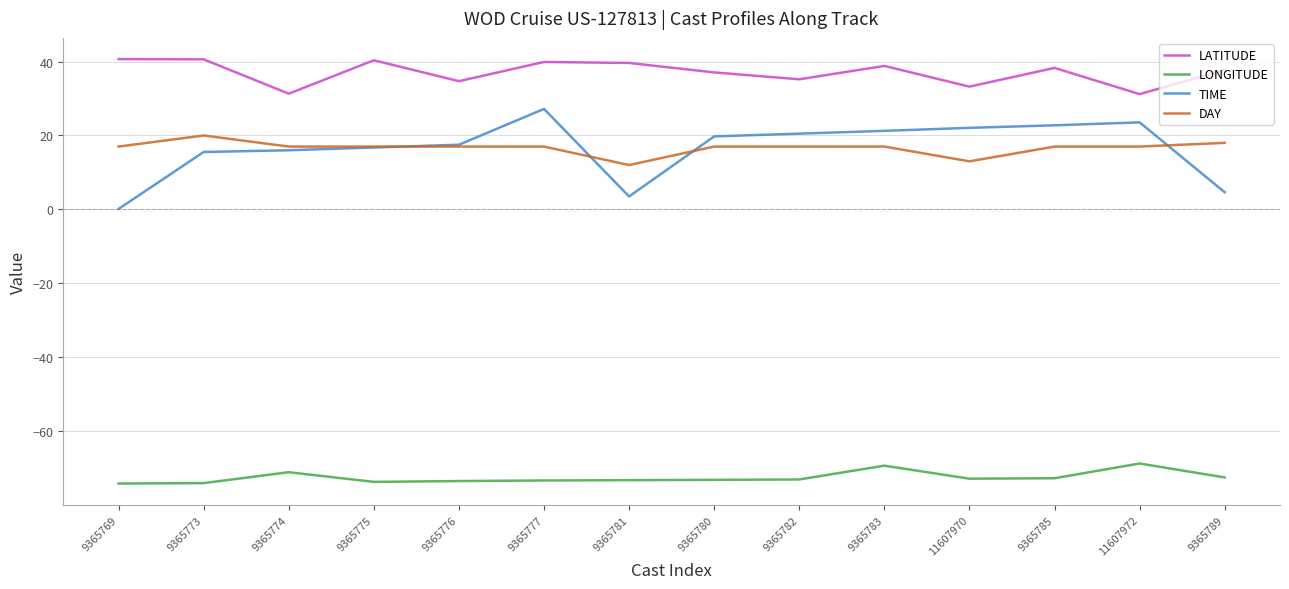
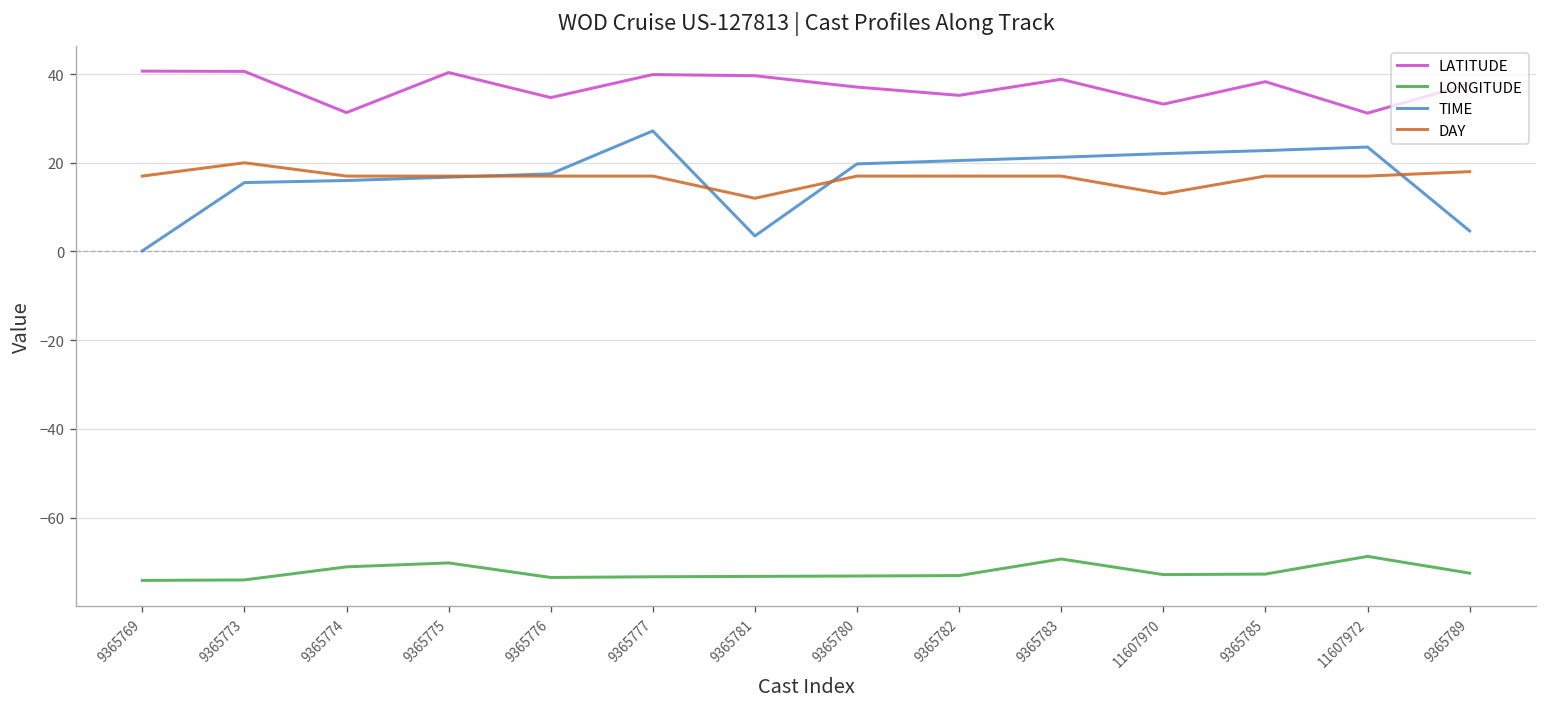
  {
    "LATITUDE": {
      "9365769": 41,
      "9365773": 41,
      "9365774": 31,
      "9365775": 40,
      "9365776": 35,
      "9365777": 40,
      "9365781": 40,
      "9365780": 37,
      "9365782": 35,
      "9365783": 39,
      "11607970": 33,
      "9365785": 38,
      "11607972": 31
    },
    "LONGITUDE": {
      "9365769": -74,
      "9365773": -74,
      "9365774": -71,
-     "9365775": -74,
+     "9365775": -70,
      "9365776": -73,
      "9365777": -73,
      "9365781": -73,
      "9365780": -73,
      "9365782": -73,
      "9365783": -69,
      "11607970": -73,
      "9365785": -73,
      "11607972": -69,
      "9365789": -73
    },
    "TIME": {
      "9365769": 0,
      "9365773": 16,
      "9365774": 16,
      "9365777": 27,
      "9365781": 4,
      "9365780": 20,
      "9365782": 21,
      "9365783": 21,
      "11607970": 22,
      "9365785": 23,
      "11607972": 24,
      "9365789": 5
    },
    "DAY": {
      "9365769": 17,
      "9365773": 20,
      "9365774": 17,
      "9365777": 17,
      "9365781": 12,
      "9365780": 17,
      "9365782": 17,
      "9365783": 17,
      "11607970": 13,
      "9365785": 17,
      "11607972": 17,
      "9365789": 18
    }
  }
